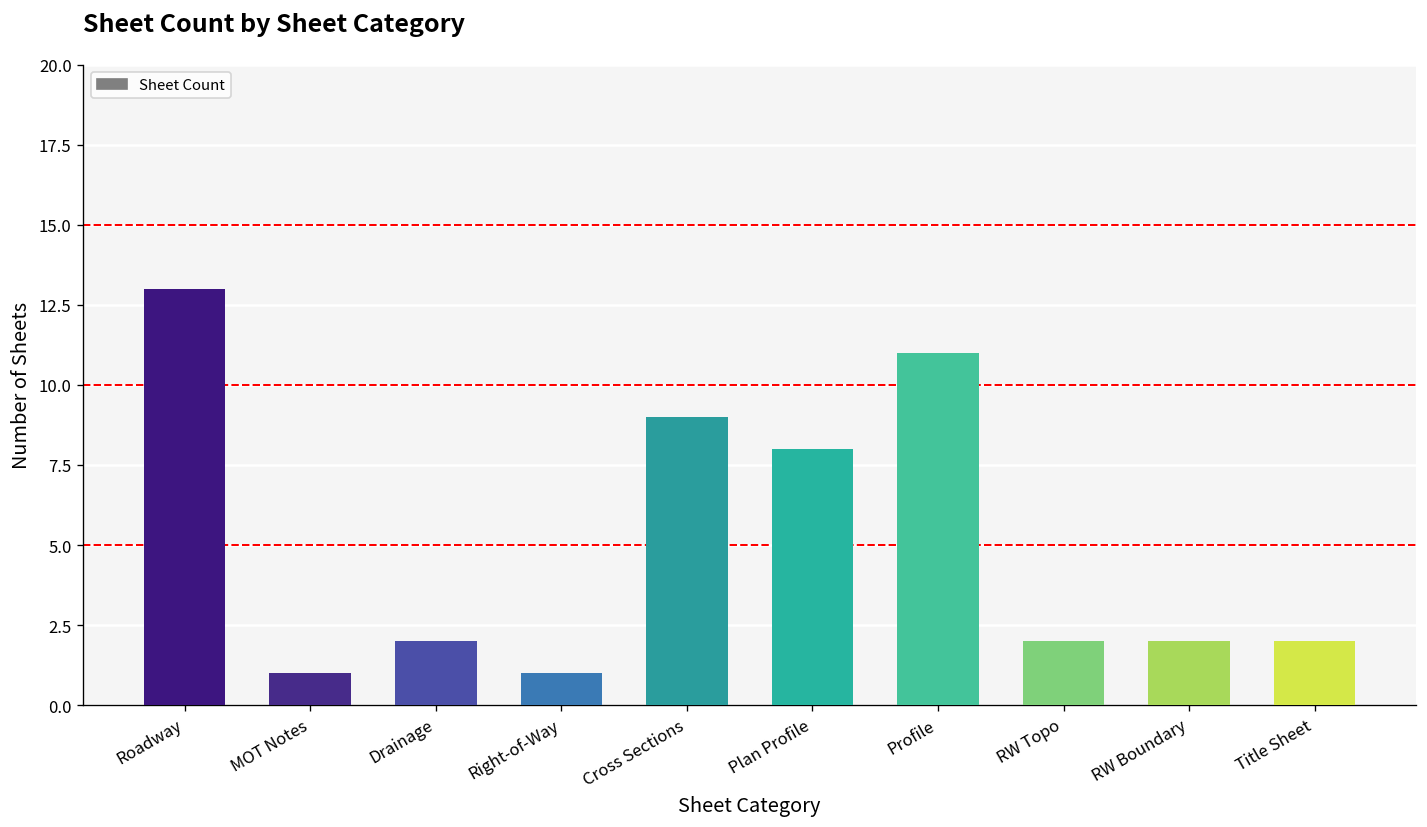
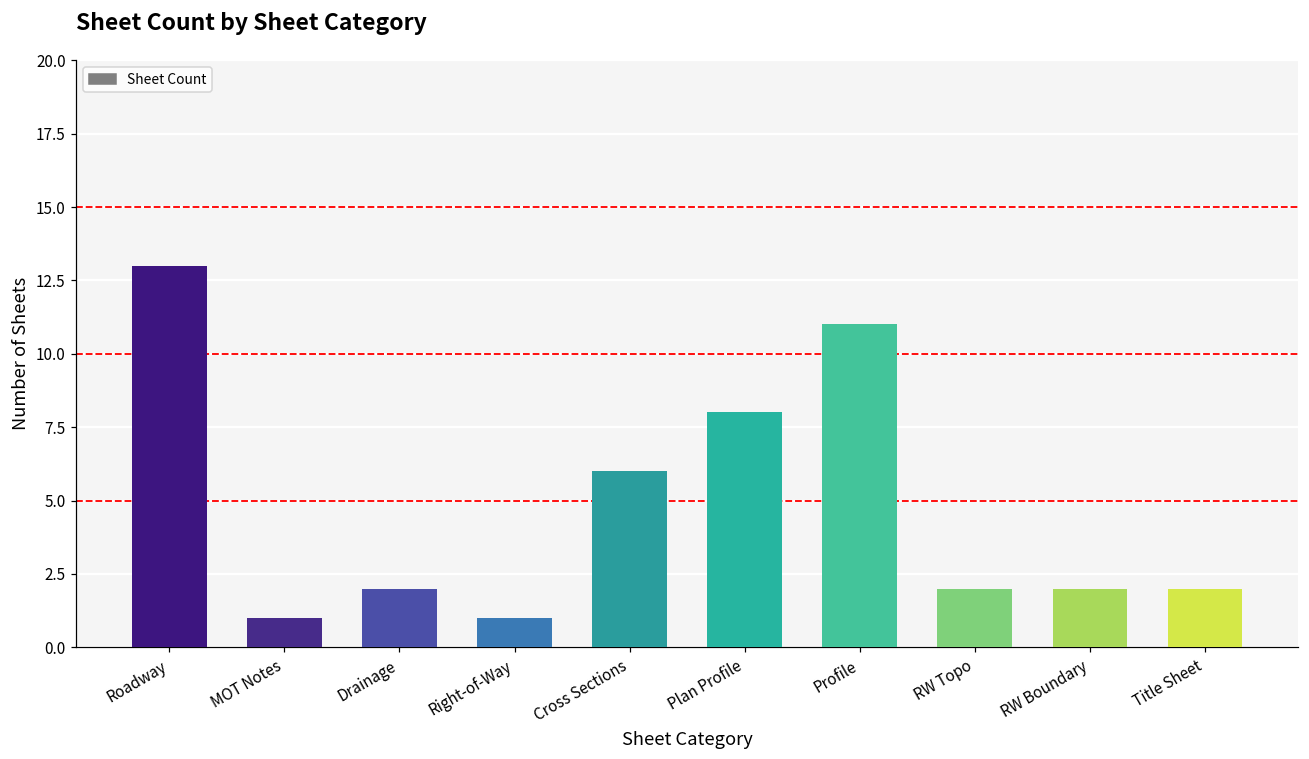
  {
    "Roadway": 13,
    "MOT Notes": 1,
    "Drainage": 2,
    "Right-of-Way": 1,
-   "Cross Sections": 9,
+   "Cross Sections": 6,
    "Plan Profile": 8,
    "Profile": 11,
    "RW Topo": 2,
    "RW Boundary": 2,
    "Title Sheet": 2
  }
